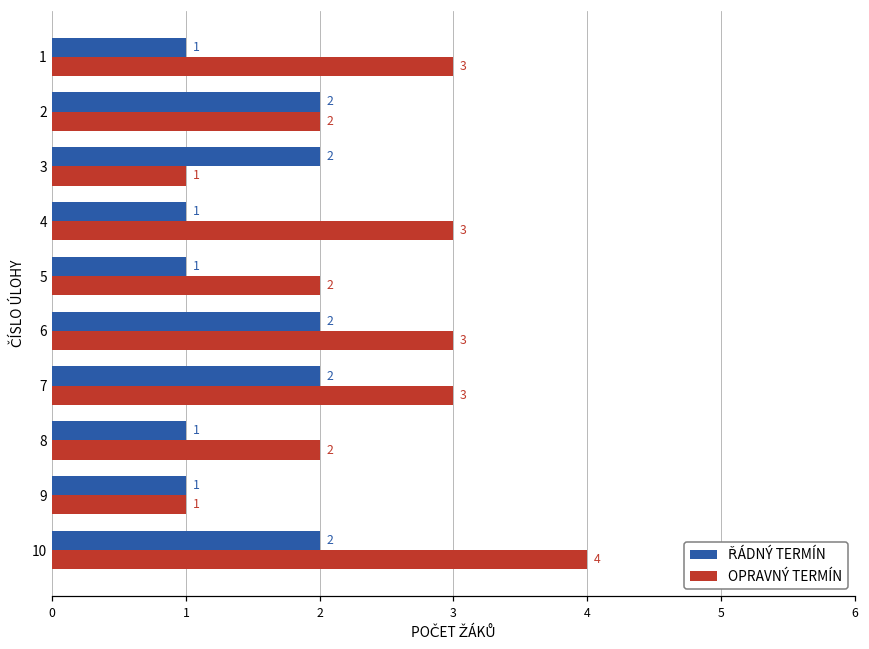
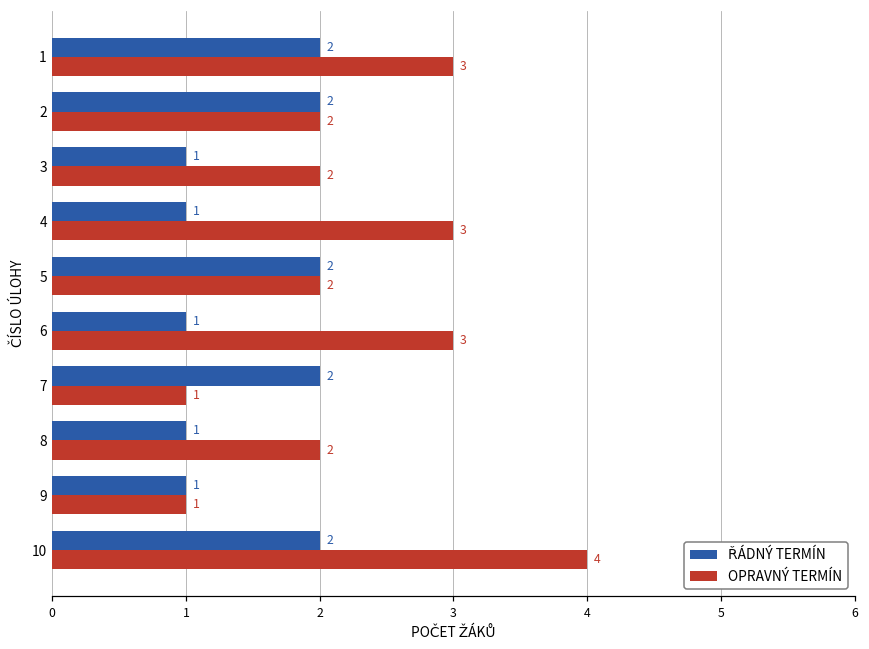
  {
    "ŘÁDNÝ TERMÍN": {
-     "1": 1,
+     "1": 2,
      "2": 2,
-     "3": 2,
+     "3": 1,
      "4": 1,
-     "5": 1,
-     "6": 2,
+     "5": 2,
+     "6": 1,
      "7": 2,
      "8": 1,
      "9": 1,
      "10": 2
    },
    "OPRAVNÝ TERMÍN": {
      "1": 3,
      "2": 2,
-     "3": 1,
+     "3": 2,
      "4": 3,
      "5": 2,
      "6": 3,
-     "7": 3,
+     "7": 1,
      "8": 2,
      "9": 1,
      "10": 4
    }
  }
